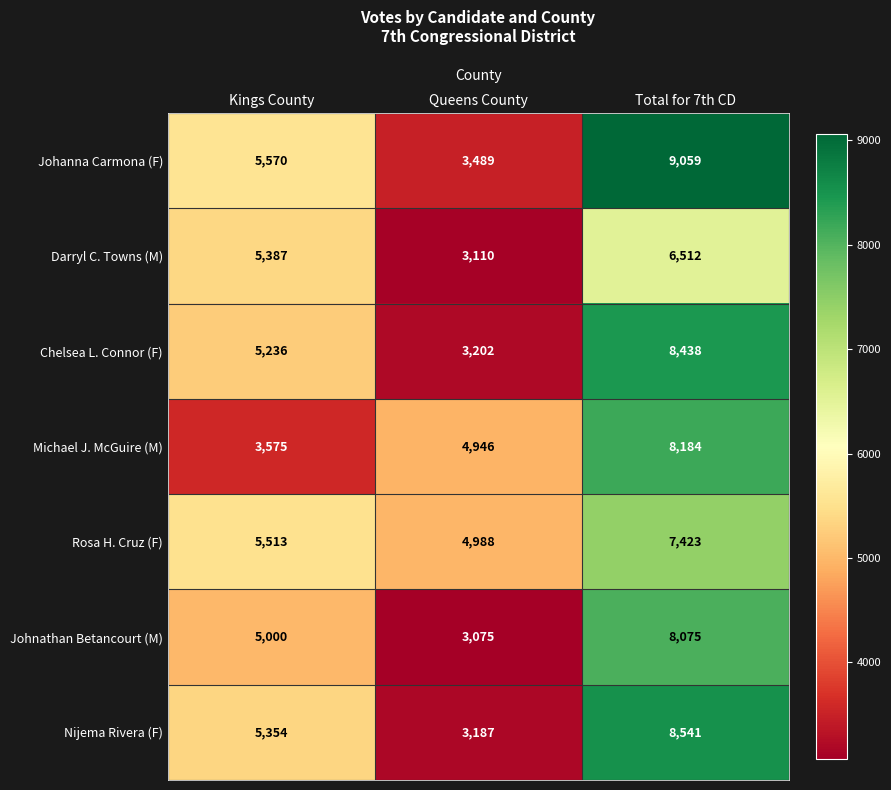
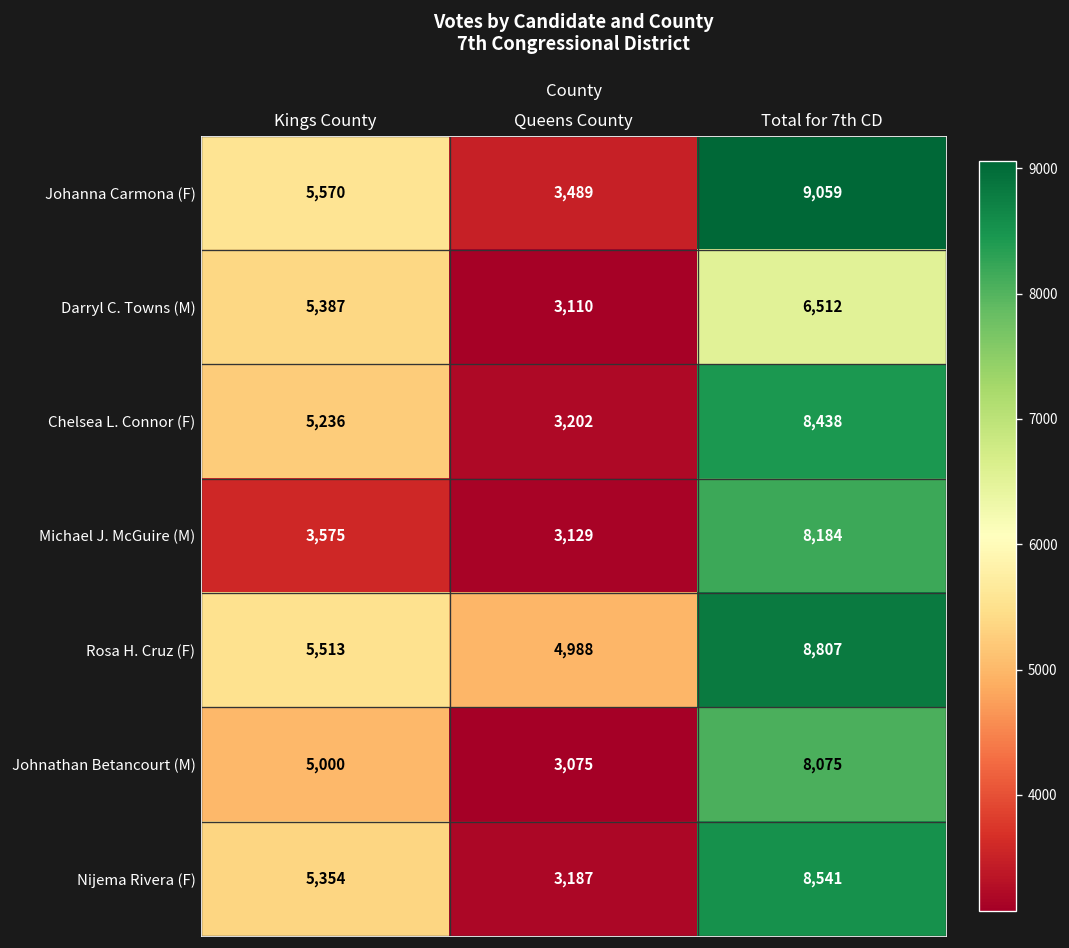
  {
    "Johanna Carmona (F)": {
      "Kings County": "5,570",
      "Queens County": "3,489",
      "Total for 7th CD": "9,059"
    },
    "Darryl C. Towns (M)": {
      "Kings County": "5,387",
      "Queens County": "3,110",
      "Total for 7th CD": "6,512"
    },
    "Chelsea L. Connor (F)": {
      "Kings County": "5,236",
      "Queens County": "3,202",
      "Total for 7th CD": "8,438"
    },
    "Michael J. McGuire (M)": {
      "Kings County": "3,575",
-     "Queens County": "4,946",
+     "Queens County": "3,129",
      "Total for 7th CD": "8,184"
    },
    "Rosa H. Cruz (F)": {
      "Kings County": "5,513",
      "Queens County": "4,988",
-     "Total for 7th CD": "7,423"
+     "Total for 7th CD": "8,807"
    },
    "Johnathan Betancourt (M)": {
      "Kings County": "5,000",
      "Queens County": "3,075",
      "Total for 7th CD": "8,075"
    },
    "Nijema Rivera (F)": {
      "Kings County": "5,354",
      "Queens County": "3,187",
      "Total for 7th CD": "8,541"
    }
  }
